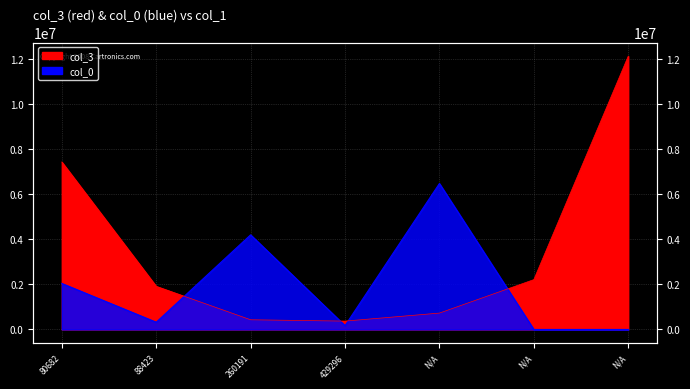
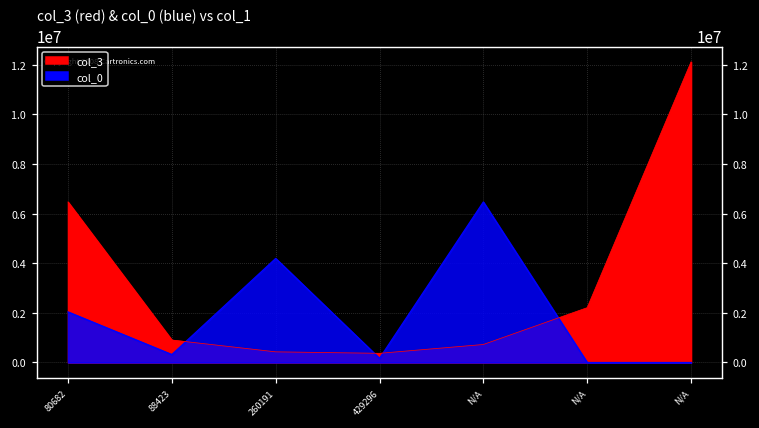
  {
    "col_3": {
-     "80682": 7400000,
-     "88423": 1900000,
+     "80682": 6500000,
+     "88423": 900000,
      "260191": 400000,
      "429296": 400000
    },
    "col_0": {
      "80682": 2000000,
      "88423": 300000,
      "260191": 4200000,
      "429296": 200000
    }
  }
